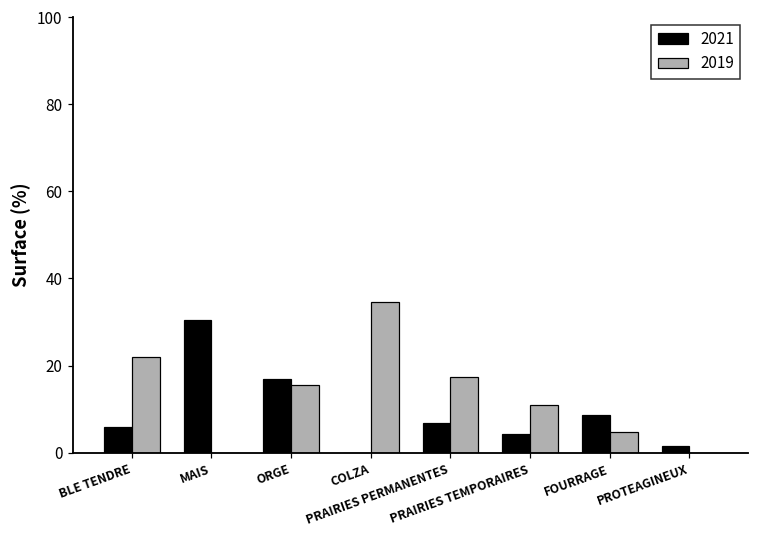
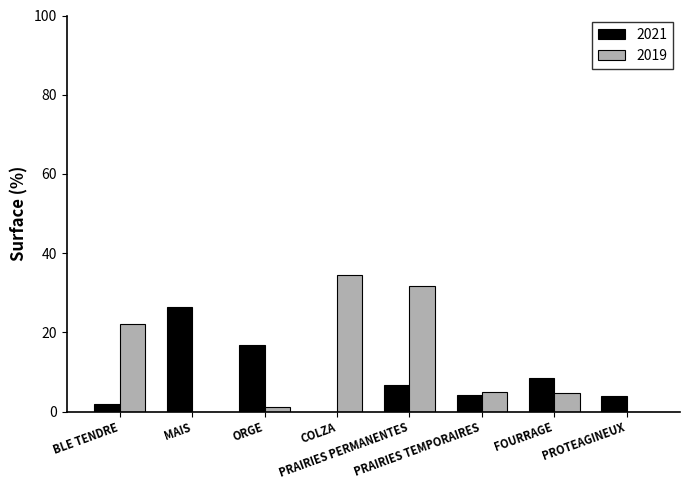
  {
    "2021": {
-     "BLE TENDRE": 6,
-     "MAIS": 31,
+     "BLE TENDRE": 2,
+     "MAIS": 26,
      "ORGE": 17,
      "COLZA": 0,
      "PRAIRIES PERMANENTES": 7,
      "PRAIRIES TEMPORAIRES": 4,
      "FOURRAGE": 9,
-     "PROTEAGINEUX": 2
+     "PROTEAGINEUX": 4
    },
    "2019": {
      "BLE TENDRE": 22,
      "MAIS": 0,
-     "ORGE": 16,
+     "ORGE": 1,
      "COLZA": 35,
-     "PRAIRIES PERMANENTES": 18,
-     "PRAIRIES TEMPORAIRES": 11,
+     "PRAIRIES PERMANENTES": 32,
+     "PRAIRIES TEMPORAIRES": 5,
      "FOURRAGE": 5,
      "PROTEAGINEUX": 0
    }
  }
